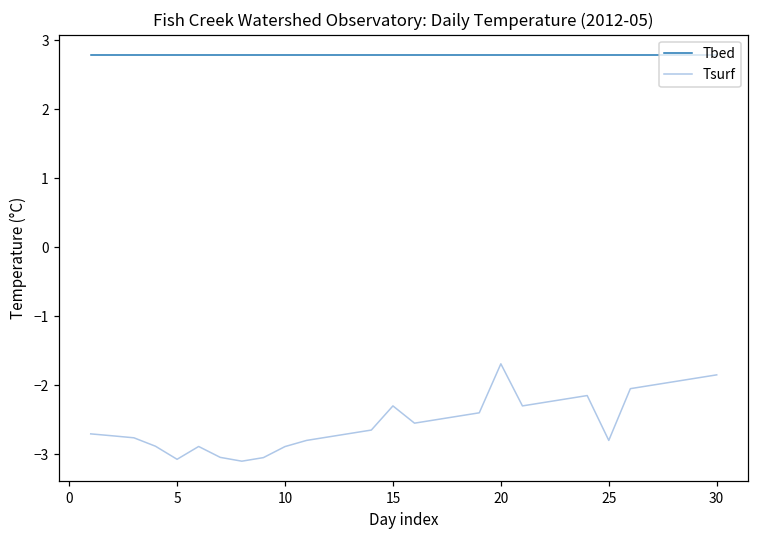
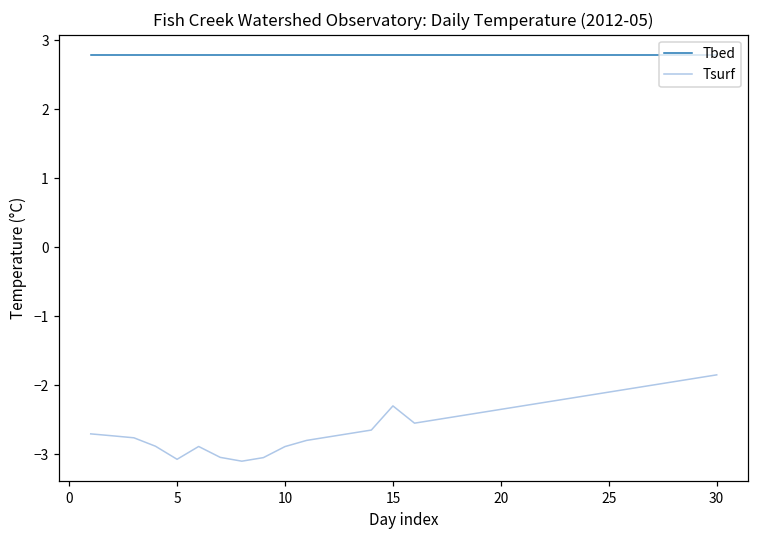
  {
    "Tbed": {
      "5": 2.8,
      "10": 2.8,
      "15": 2.8,
      "20": 2.8,
      "25": 2.8
    },
    "Tsurf": {
      "5": -3.1,
      "10": -2.9,
      "15": -2.3,
-     "20": -1.7,
-     "25": -2.8,
+     "20": -2.4,
+     "25": -2.1,
      "30": -1.9
    }
  }
